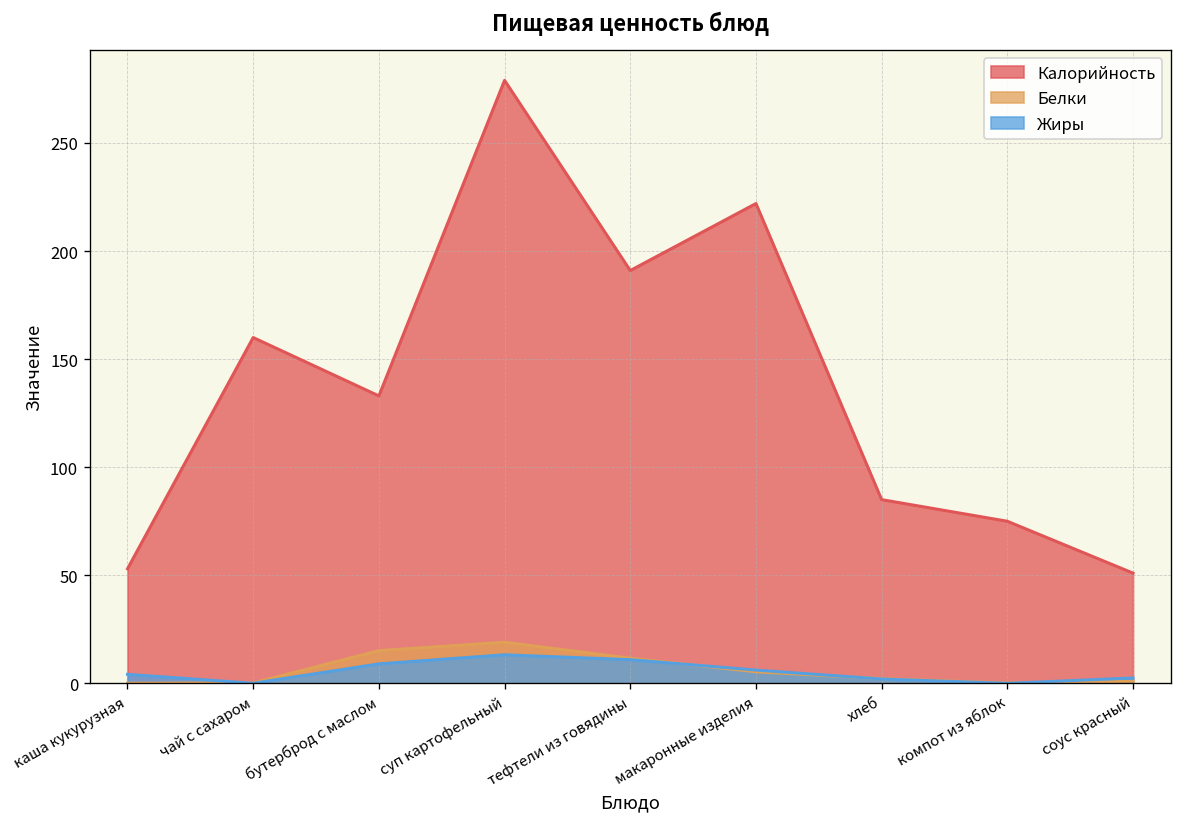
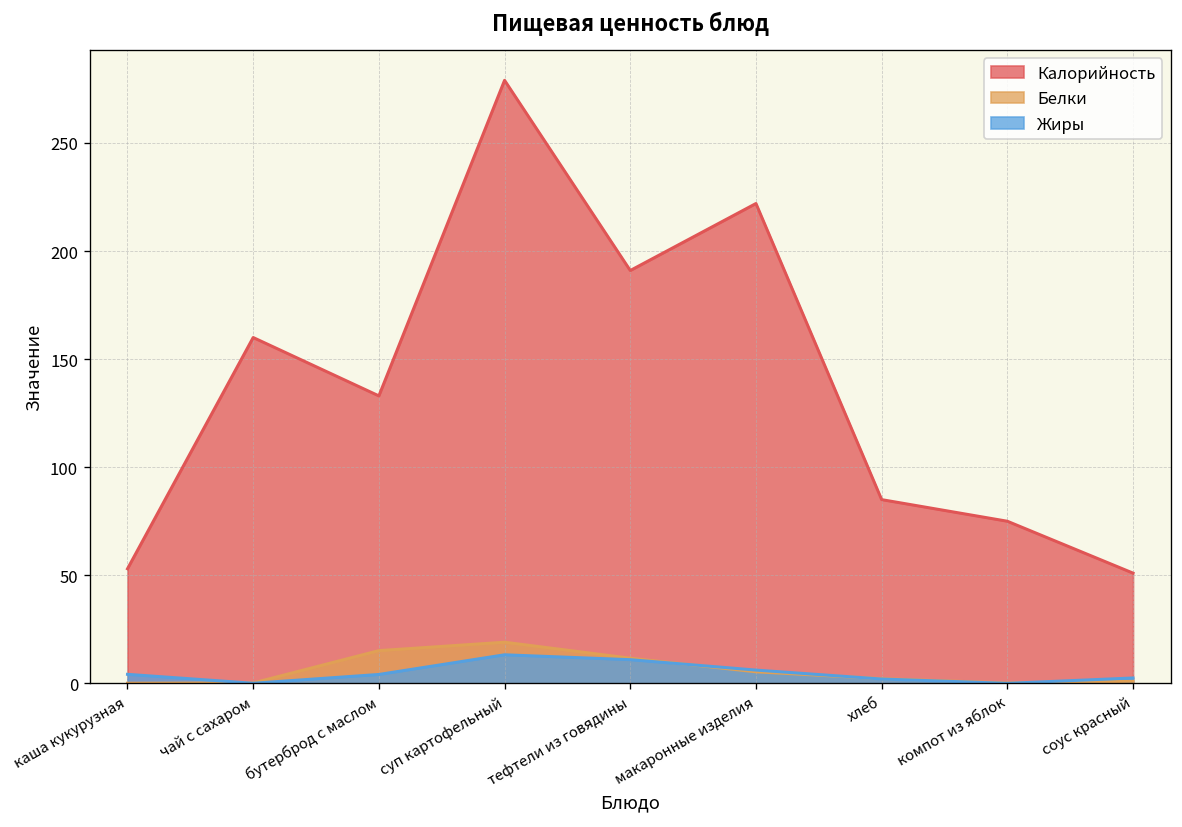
  {
    "Калорийность": {
      "каша кукурузная": 53,
      "чай с сахаром": 160,
      "бутерброд с маслом": 133,
      "суп картофельный": 279,
      "тефтели из говядины": 191,
      "макаронные изделия": 222,
      "хлеб": 85,
      "компот из яблок": 75,
      "соус красный": 51
    },
    "Белки": {
      "каша кукурузная": 0,
      "бутерброд с маслом": 15,
      "суп картофельный": 19,
      "соус красный": 1
    },
    "Жиры": {
      "каша кукурузная": 4,
-     "бутерброд с маслом": 9,
+     "бутерброд с маслом": 4,
      "суп картофельный": 13,
      "соус красный": 2
    }
  }
